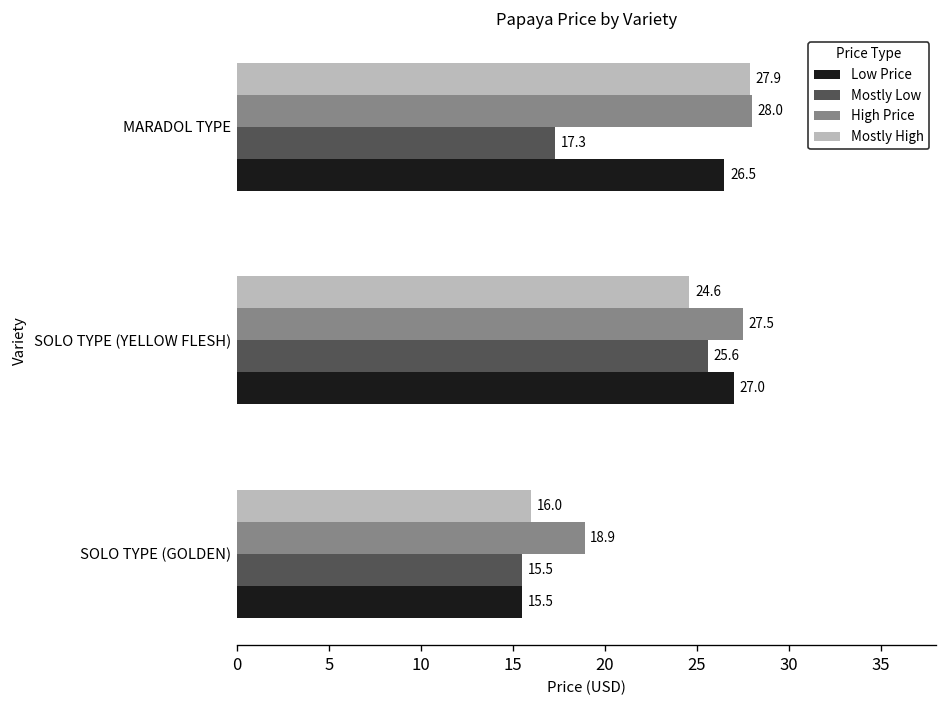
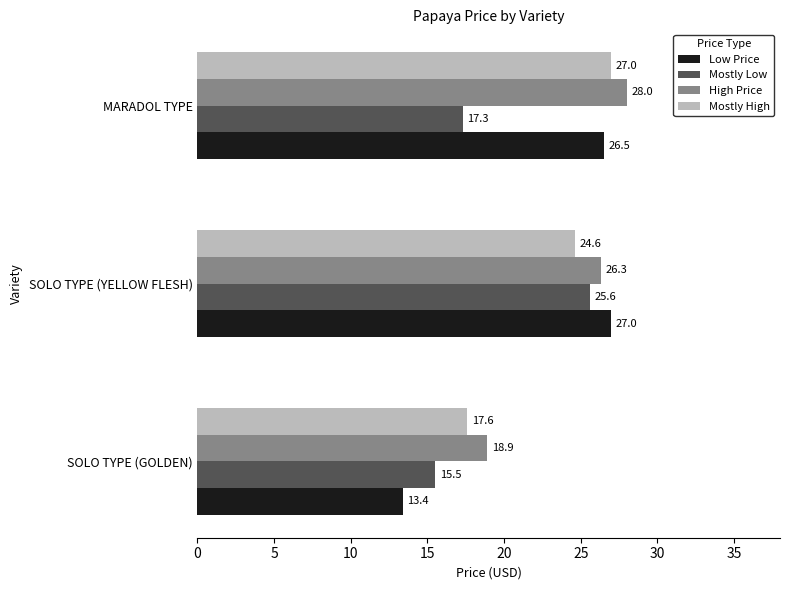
  {
    "Low Price": {
      "MARADOL TYPE": 26.5,
      "SOLO TYPE (YELLOW FLESH)": 27.0,
-     "SOLO TYPE (GOLDEN)": 15.5
+     "SOLO TYPE (GOLDEN)": 13.4
    },
    "Mostly Low": {
      "MARADOL TYPE": 17.3,
      "SOLO TYPE (YELLOW FLESH)": 25.6,
      "SOLO TYPE (GOLDEN)": 15.5
    },
    "High Price": {
      "MARADOL TYPE": 28.0,
-     "SOLO TYPE (YELLOW FLESH)": 27.5,
+     "SOLO TYPE (YELLOW FLESH)": 26.3,
      "SOLO TYPE (GOLDEN)": 18.9
    },
    "Mostly High": {
-     "MARADOL TYPE": 27.9,
+     "MARADOL TYPE": 27.0,
      "SOLO TYPE (YELLOW FLESH)": 24.6,
-     "SOLO TYPE (GOLDEN)": 16.0
+     "SOLO TYPE (GOLDEN)": 17.6
    }
  }
